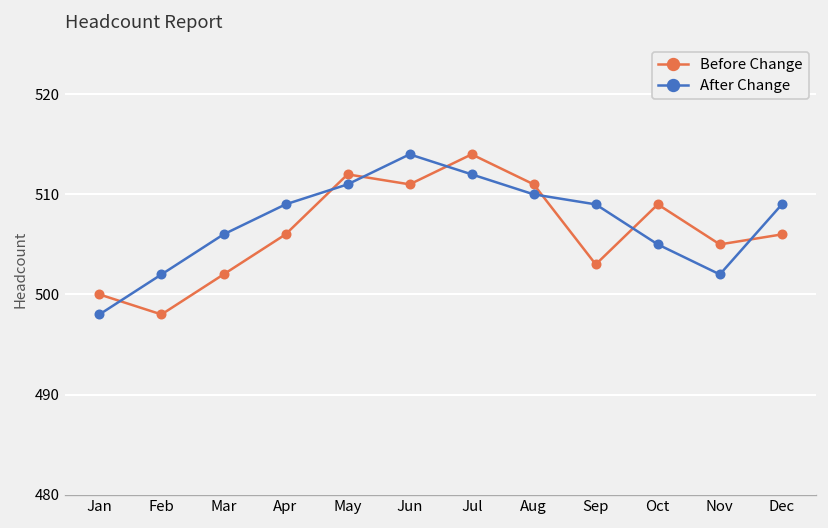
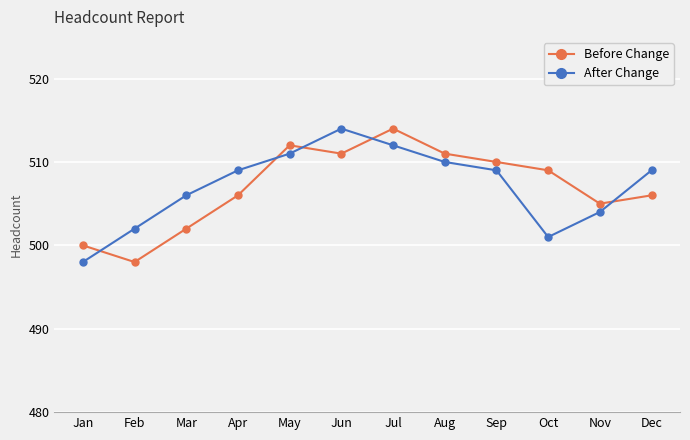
  {
    "Before Change": {
      "Jan": 500,
      "Feb": 498,
      "Mar": 502,
      "Apr": 506,
      "May": 512,
      "Jun": 511,
      "Jul": 514,
      "Aug": 511,
-     "Sep": 503,
+     "Sep": 510,
      "Oct": 509,
      "Nov": 505,
      "Dec": 506
    },
    "After Change": {
      "Jan": 498,
      "Feb": 502,
      "Mar": 506,
      "Apr": 509,
      "May": 511,
      "Jun": 514,
      "Jul": 512,
      "Aug": 510,
      "Sep": 509,
-     "Oct": 505,
-     "Nov": 502,
+     "Oct": 501,
+     "Nov": 504,
      "Dec": 509
    }
  }
